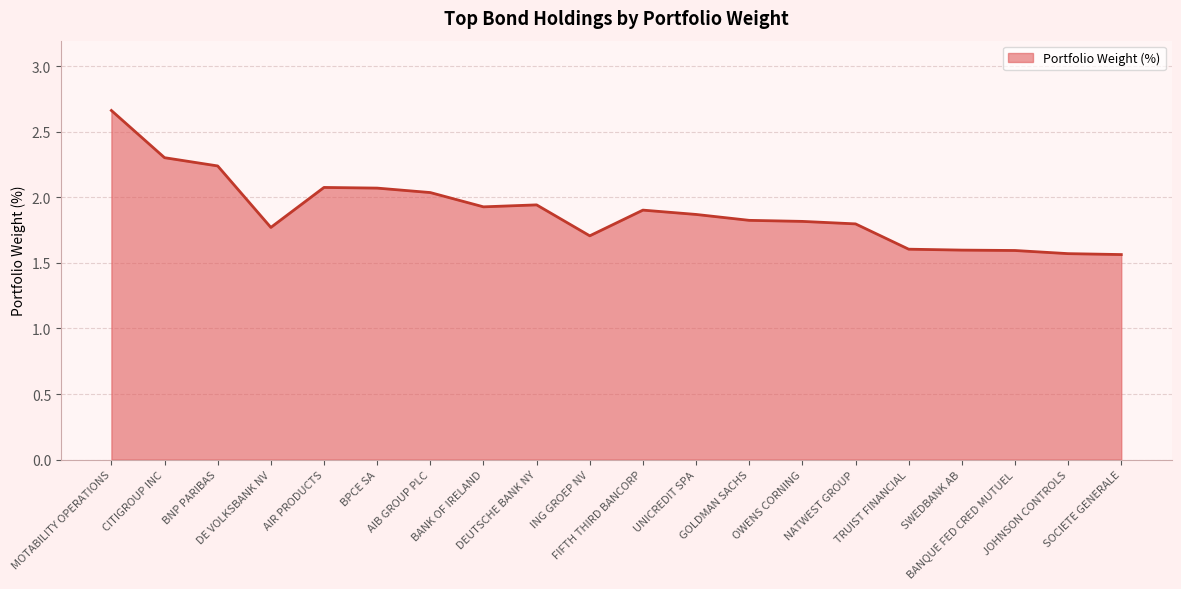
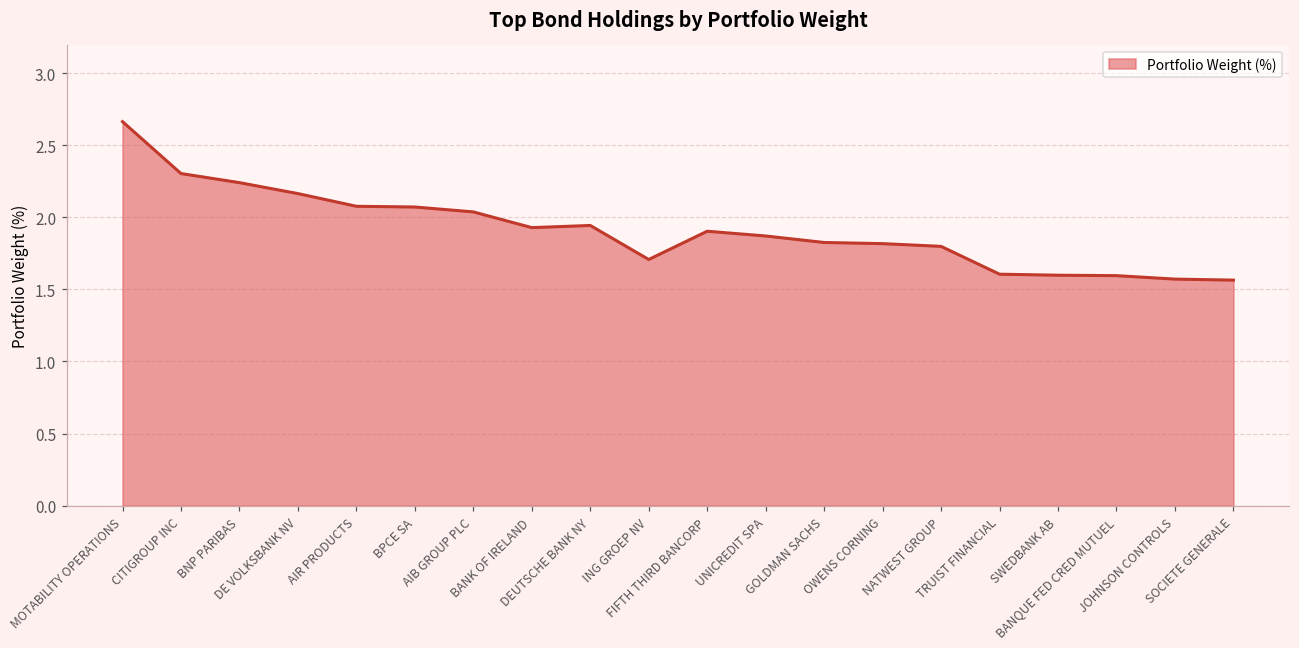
  {
    "MOTABILITY OPERATIONS": 2.66,
    "CITIGROUP INC": 2.30,
    "BNP PARIBAS": 2.24,
-   "DE VOLKSBANK NV": 1.77,
+   "DE VOLKSBANK NV": 2.16,
    "AIR PRODUCTS": 2.08,
    "BPCE SA": 2.07,
    "AIB GROUP PLC": 2.04,
    "BANK OF IRELAND": 1.93,
    "DEUTSCHE BANK NY": 1.94,
    "ING GROEP NV": 1.71,
    "FIFTH THIRD BANCORP": 1.90,
    "UNICREDIT SPA": 1.87,
    "GOLDMAN SACHS": 1.83,
    "OWENS CORNING": 1.82,
    "NATWEST GROUP": 1.80,
    "TRUIST FINANCIAL": 1.61,
    "SWEDBANK AB": 1.60,
    "BANQUE FED CRED MUTUEL": 1.60,
    "JOHNSON CONTROLS": 1.57,
    "SOCIETE GENERALE": 1.56
  }
